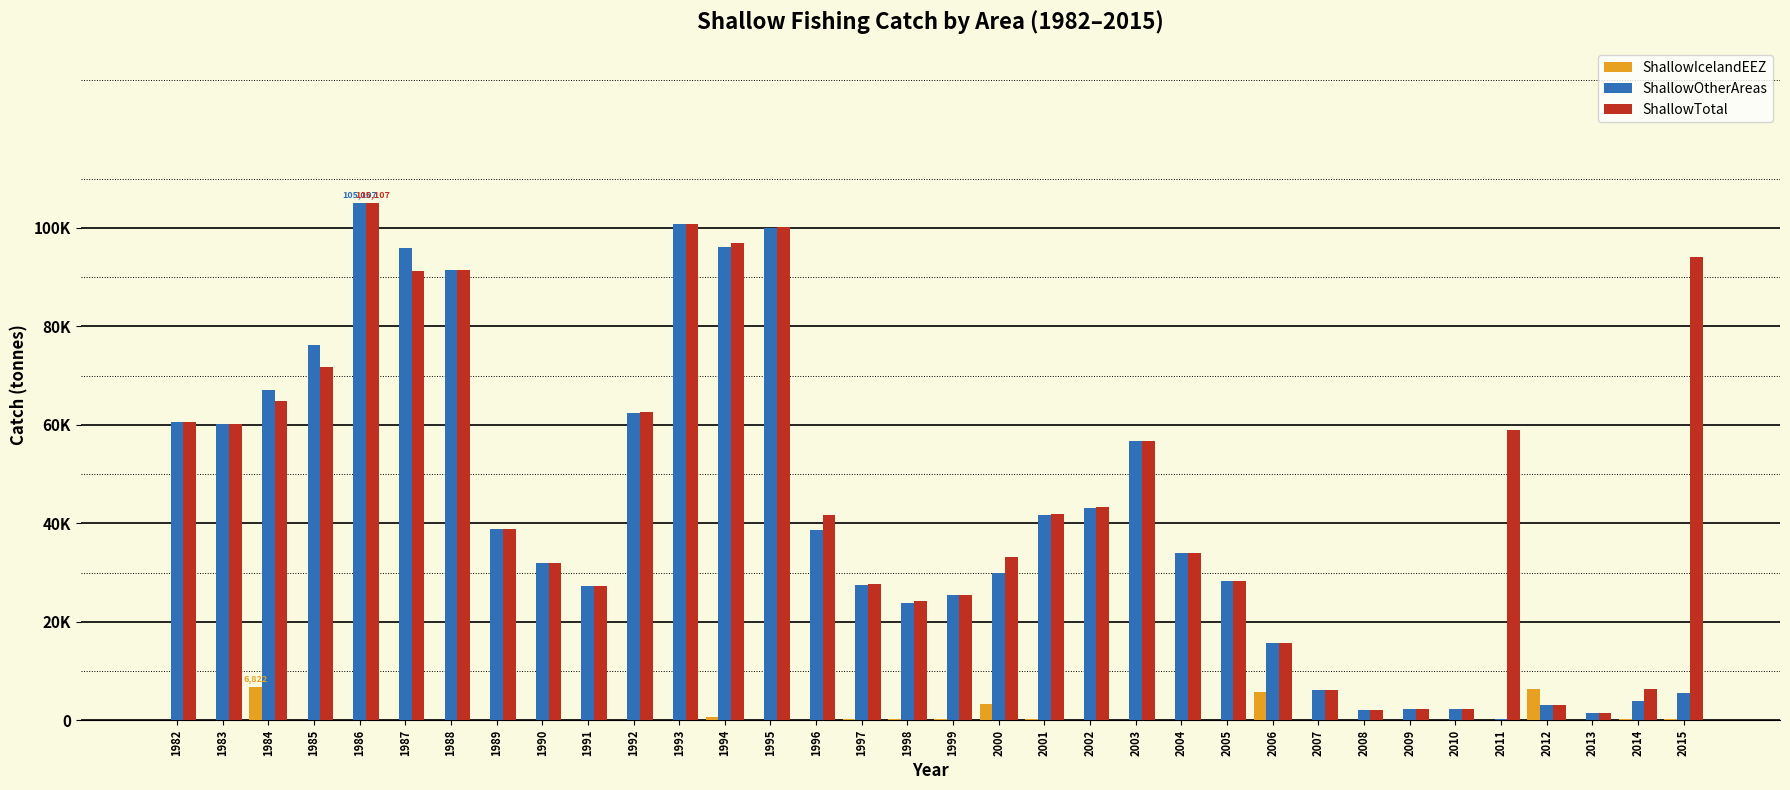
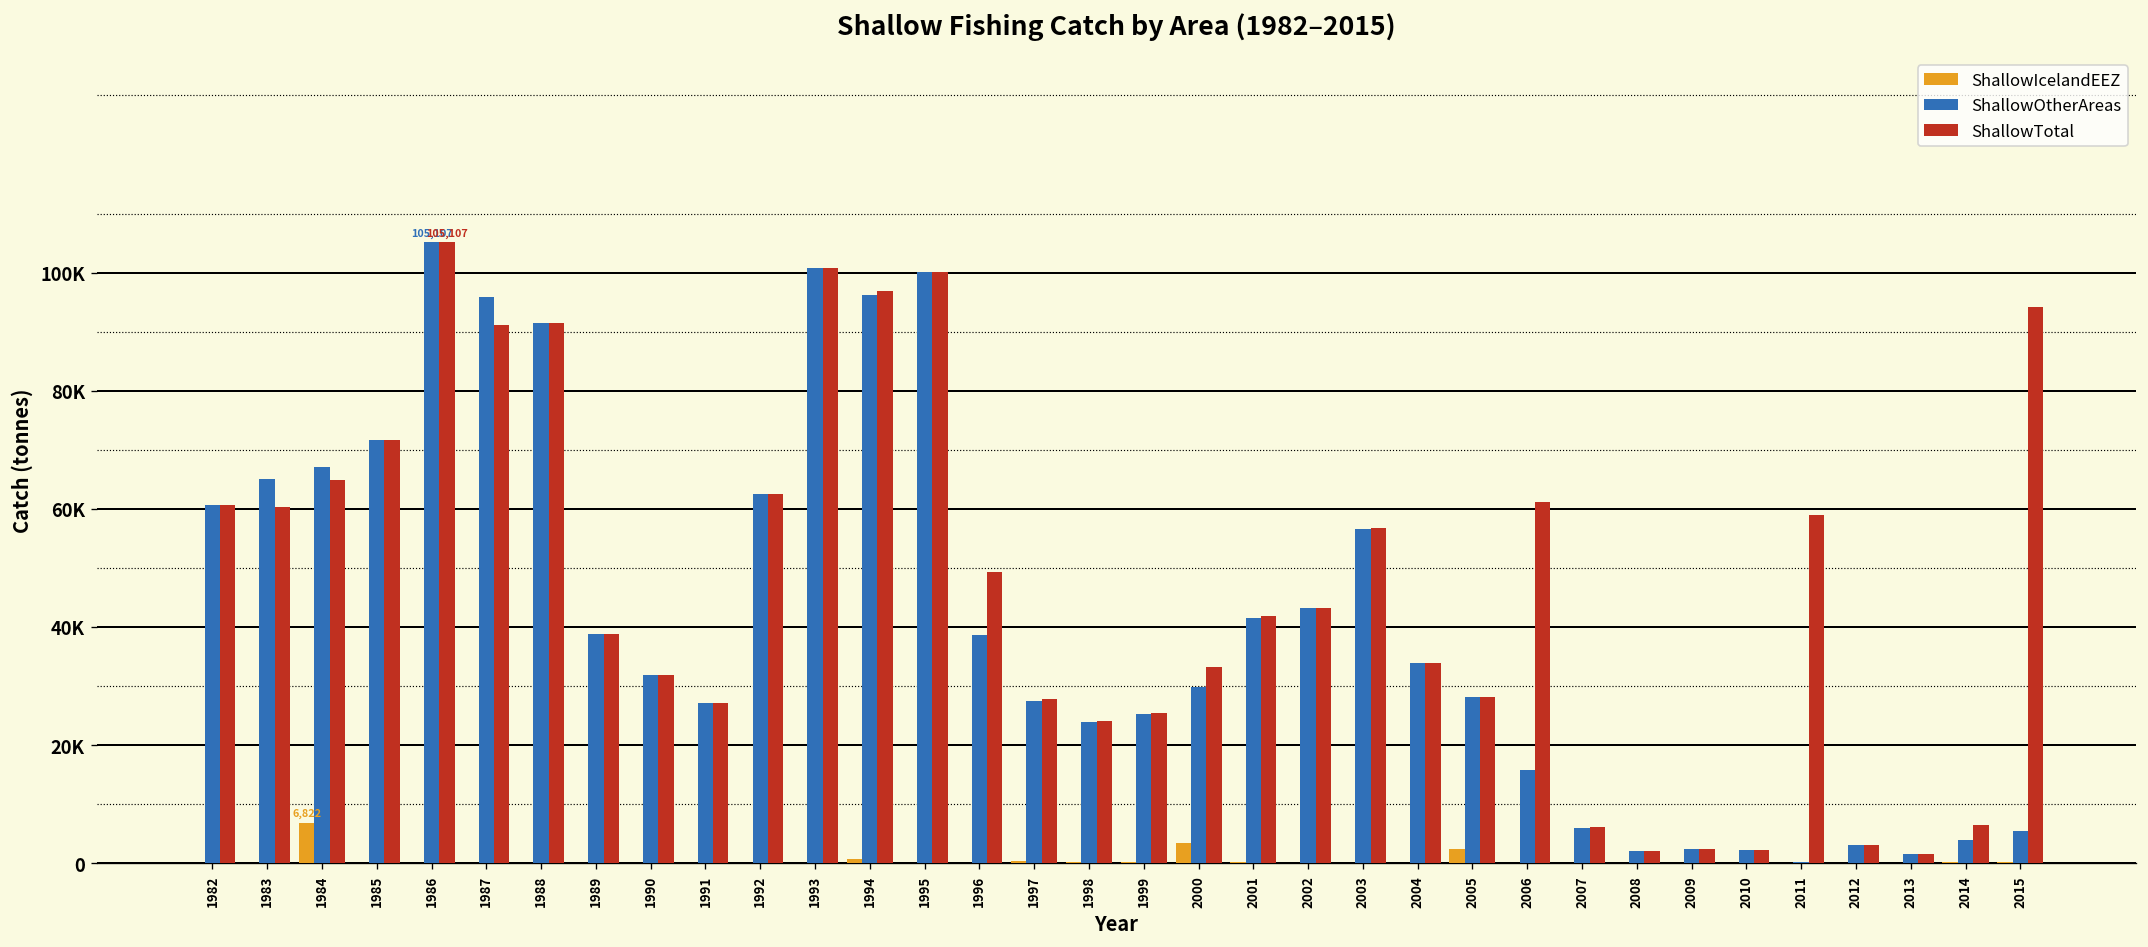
  {
    "ShallowIcelandEEZ": {
      "1982": 0,
      "1983": 0,
      "1985": 0,
      "1986": 0,
      "1987": 0,
      "1988": 0,
      "1989": 0,
      "1990": 0,
      "1991": 0,
      "1993": 0,
      "1994": 1000,
      "2000": 3000,
-     "2005": 0,
-     "2006": 6000,
+     "2005": 2000,
+     "2006": 0,
      "2009": 0,
      "2011": 0,
-     "2012": 6000
+     "2012": 0
    },
    "ShallowOtherAreas": {
      "1982": 61000,
-     "1983": 60000,
+     "1983": 65000,
      "1984": 67000,
-     "1985": 76000,
+     "1985": 72000,
      "1987": 96000,
      "1988": 91000,
      "1989": 39000,
      "1990": 32000,
      "1991": 27000,
      "1992": 62000,
      "1993": 101000,
      "1994": 96000,
      "1995": 100000,
      "1996": 39000,
      "1997": 27000,
      "1998": 24000,
      "1999": 25000,
      "2000": 30000,
      "2001": 42000,
      "2002": 43000,
      "2003": 57000,
      "2004": 34000,
      "2005": 28000,
      "2006": 16000,
      "2007": 6000,
      "2008": 2000,
      "2009": 2000,
      "2010": 2000,
      "2012": 3000,
      "2013": 1000,
      "2014": 4000,
      "2015": 5000
    },
    "ShallowTotal": {
      "1982": 61000,
      "1983": 60000,
      "1984": 65000,
      "1985": 72000,
      "1987": 91000,
      "1988": 91000,
      "1989": 39000,
      "1990": 32000,
      "1991": 27000,
      "1992": 63000,
      "1993": 101000,
      "1994": 97000,
      "1995": 100000,
-     "1996": 42000,
+     "1996": 49000,
      "1997": 28000,
      "1998": 24000,
      "1999": 26000,
      "2000": 33000,
      "2001": 42000,
      "2002": 43000,
      "2003": 57000,
      "2004": 34000,
      "2005": 28000,
-     "2006": 16000,
+     "2006": 61000,
      "2007": 6000,
      "2008": 2000,
      "2009": 2000,
      "2010": 2000,
      "2011": 59000,
      "2012": 3000,
      "2013": 2000,
      "2014": 6000,
      "2015": 94000
    }
  }
